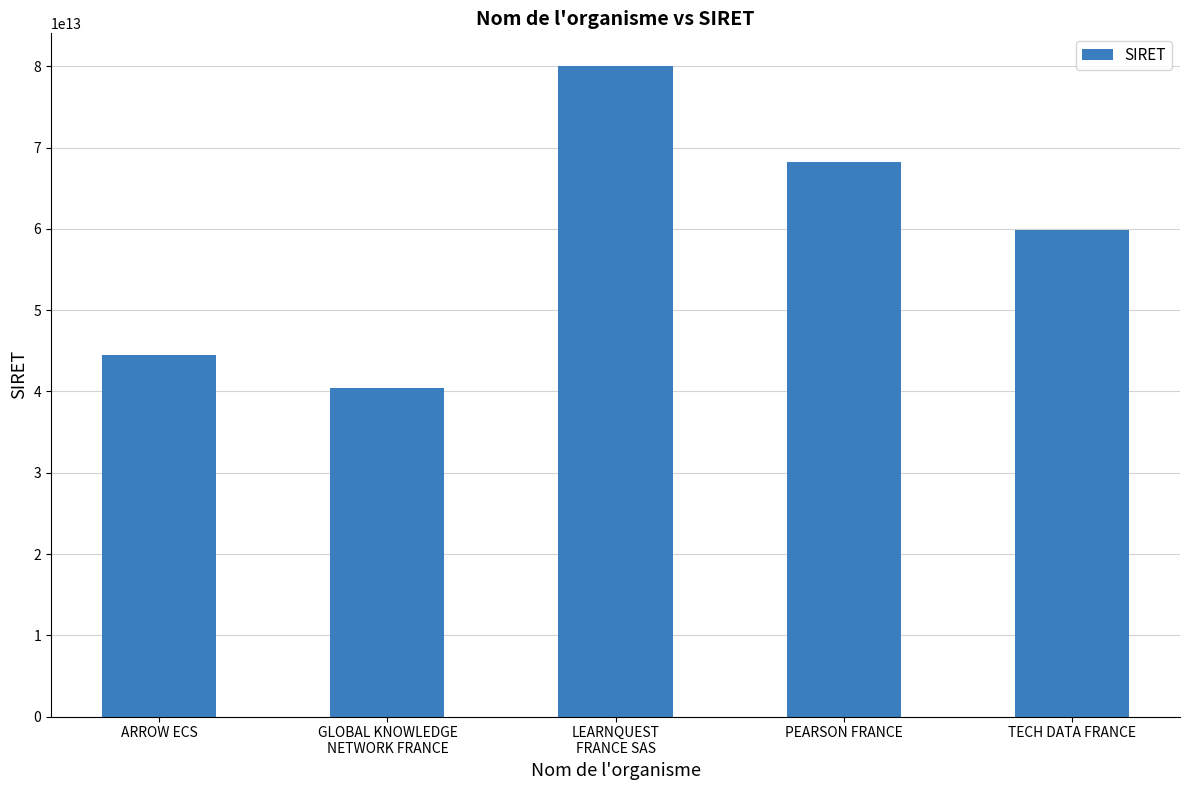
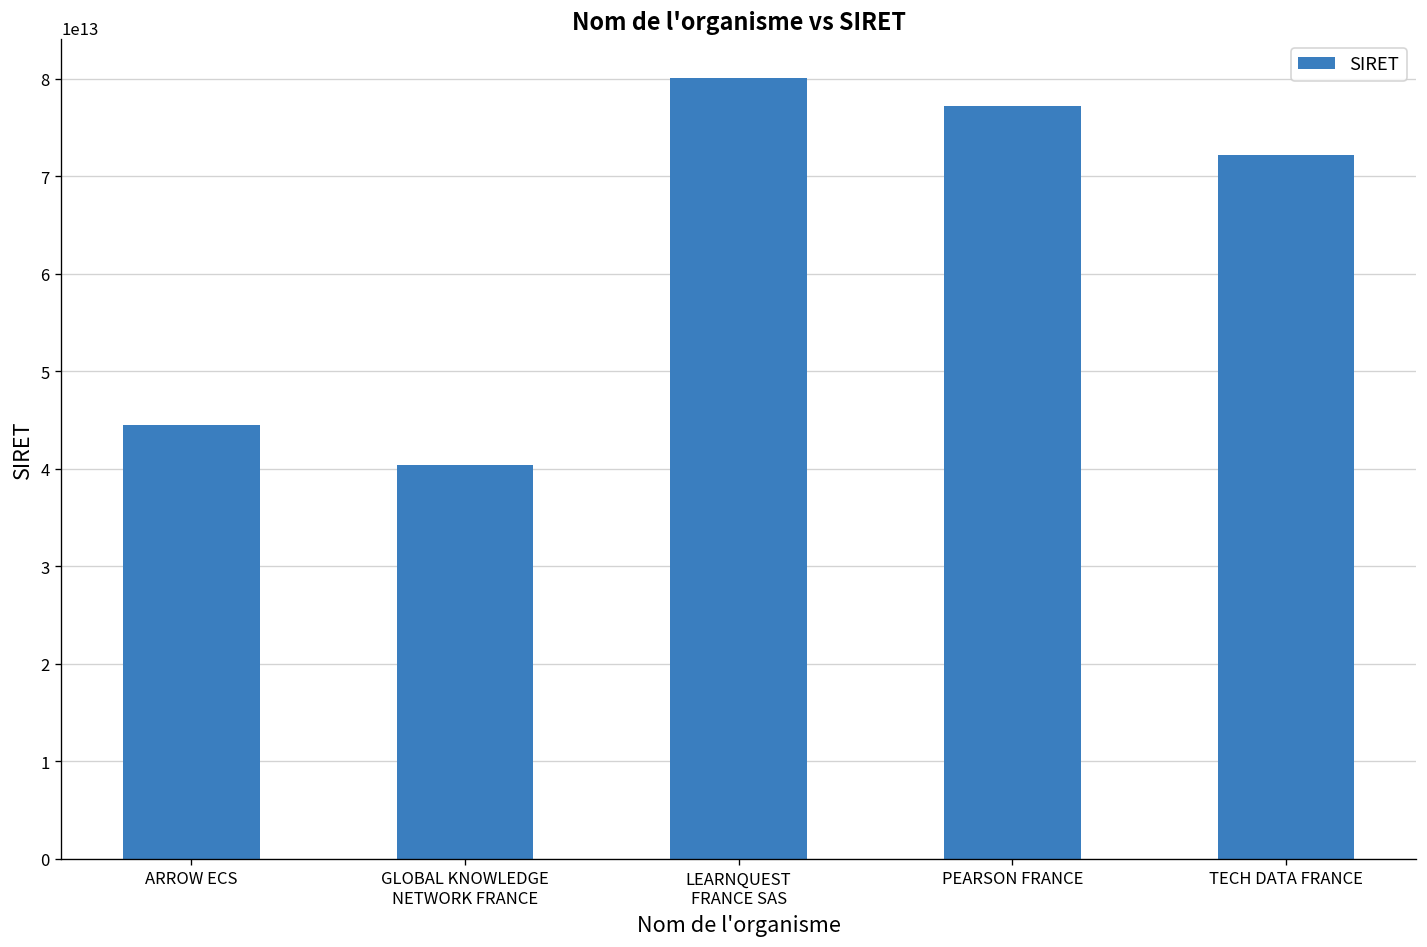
  {
    "ARROW ECS": 45000000000000,
    "GLOBAL KNOWLEDGE NETWORK FRANCE": 40000000000000,
    "LEARNQUEST FRANCE SAS": 80000000000000,
-   "PEARSON FRANCE": 68000000000000,
-   "TECH DATA FRANCE": 60000000000000
+   "PEARSON FRANCE": 77000000000000,
+   "TECH DATA FRANCE": 72000000000000
  }
